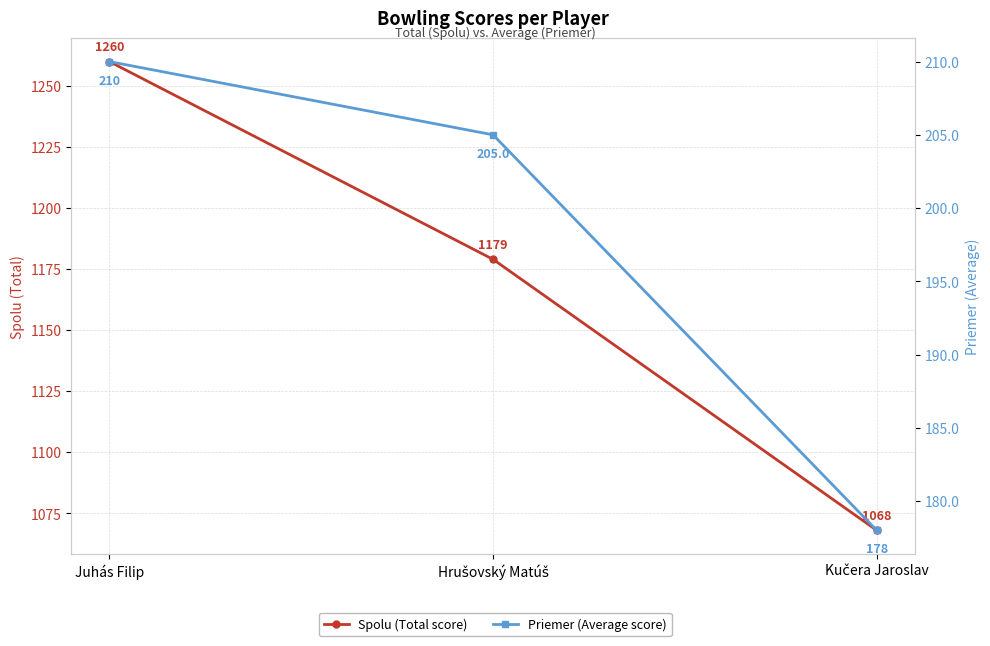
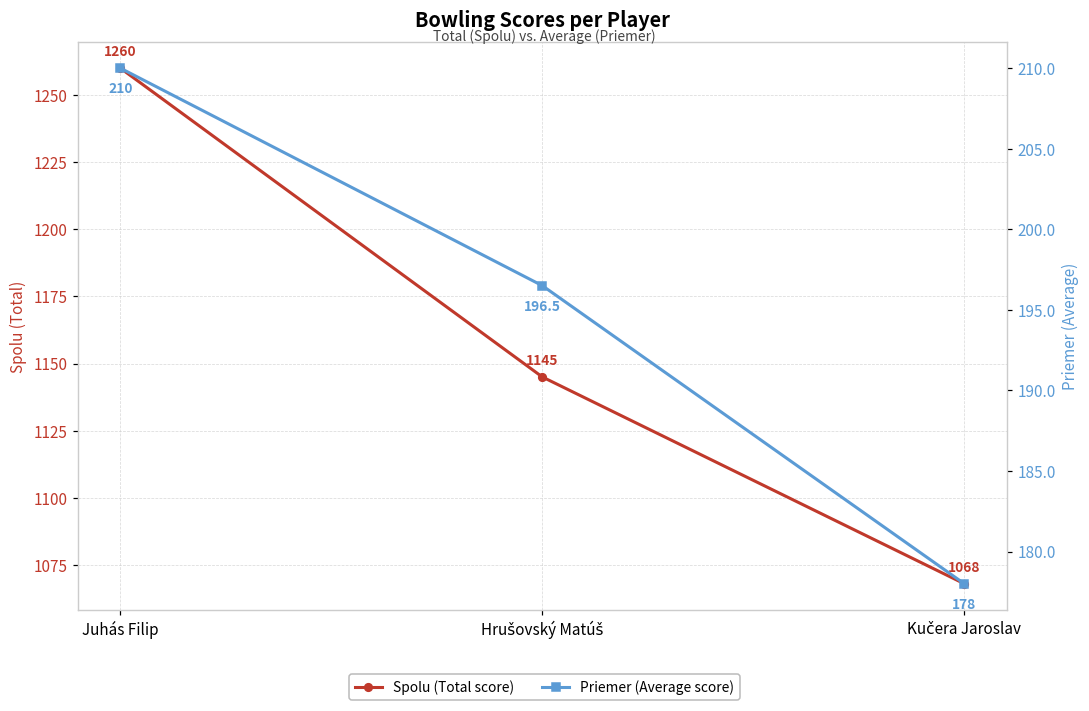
  {
    "Spolu (Total score)": {
      "Juhás Filip": 1260,
-     "Hrušovský Matúš": 1179,
+     "Hrušovský Matúš": 1145,
      "Kučera Jaroslav": 1068
    },
    "Priemer (Average score)": {
      "Juhás Filip": 210,
-     "Hrušovský Matúš": 205.0,
+     "Hrušovský Matúš": 196.5,
      "Kučera Jaroslav": 178
    }
  }
